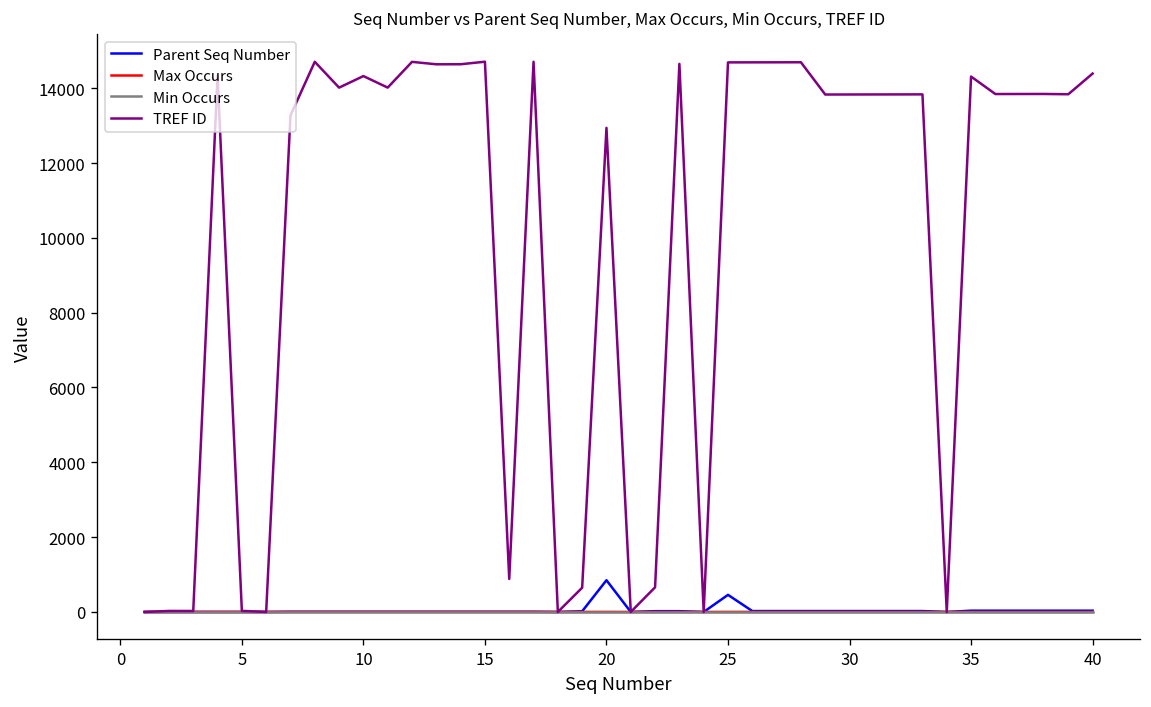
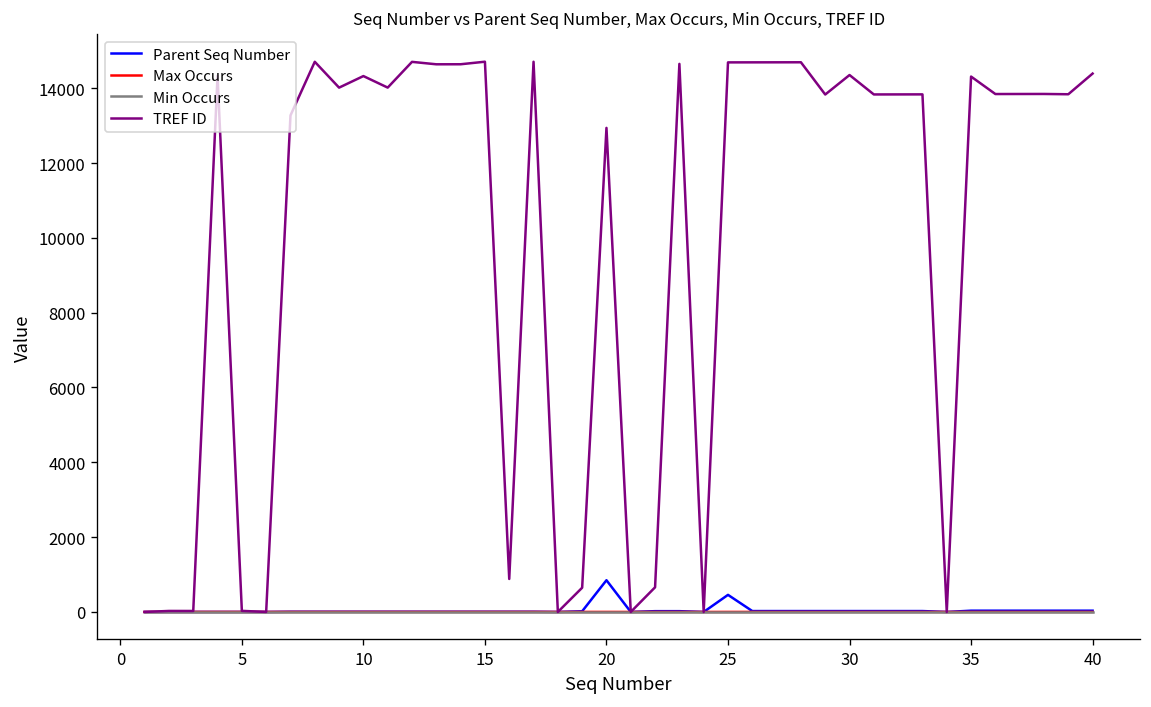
  {
    "Parent Seq Number": {
      "20": 800,
      "25": 500
    },
    "Min Occurs": {
      "20": 0,
      "25": 0
    },
    "TREF ID": {
      "10": 14300,
      "15": 14700,
      "20": 12900,
      "25": 14700,
-     "30": 13800,
+     "30": 14400,
      "35": 14300,
      "40": 14400
    }
  }
